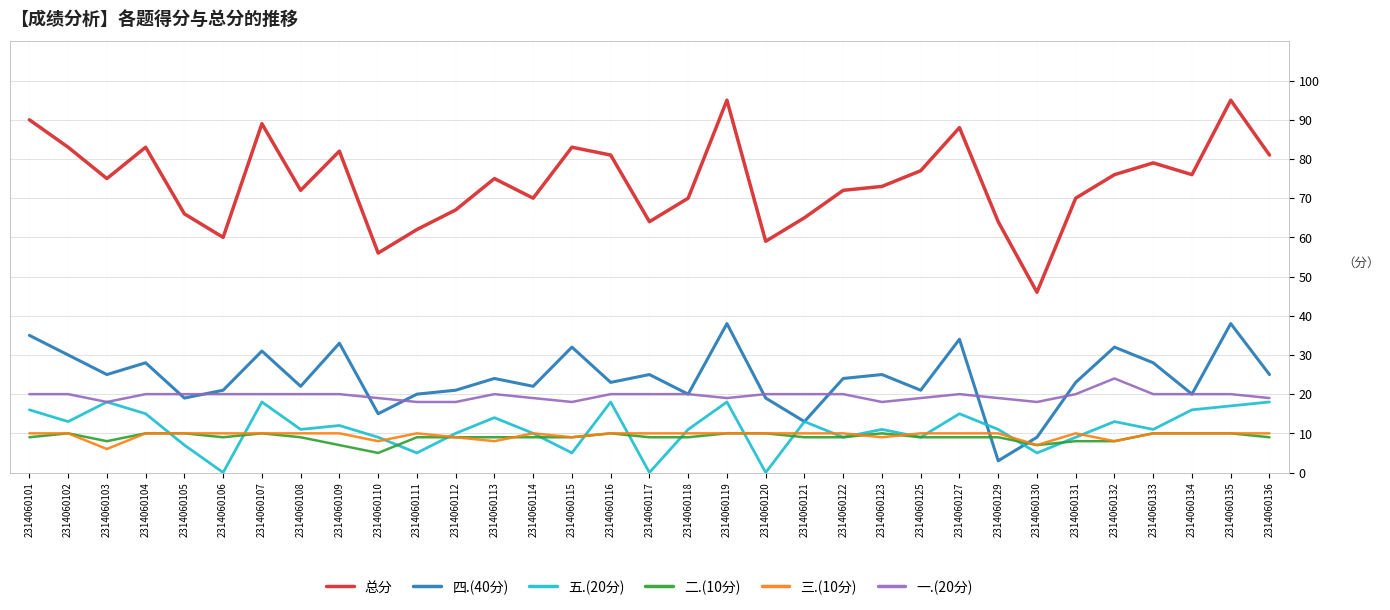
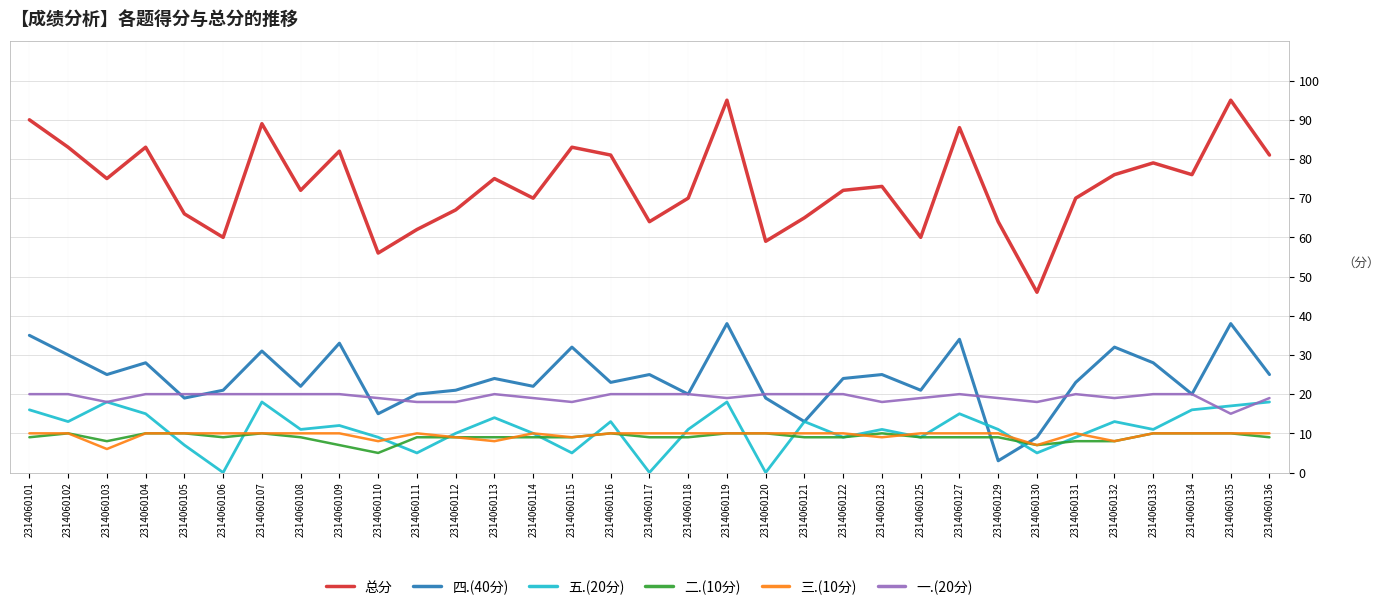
  {
    "总分": {
      "2314060101": 90,
      "2314060102": 83,
      "2314060103": 75,
      "2314060104": 83,
      "2314060105": 66,
      "2314060106": 60,
      "2314060107": 89,
      "2314060108": 72,
      "2314060109": 82,
      "2314060110": 56,
      "2314060111": 62,
      "2314060112": 67,
      "2314060113": 75,
      "2314060114": 70,
      "2314060115": 83,
      "2314060116": 81,
      "2314060117": 64,
      "2314060118": 70,
      "2314060119": 95,
      "2314060120": 59,
      "2314060121": 65,
      "2314060122": 72,
      "2314060123": 73,
-     "2314060125": 77,
+     "2314060125": 60,
      "2314060127": 88,
      "2314060129": 64,
      "2314060130": 46,
      "2314060131": 70,
      "2314060132": 76,
      "2314060133": 79,
      "2314060134": 76,
      "2314060135": 95,
      "2314060136": 81
    },
    "四.(40分)": {
      "2314060101": 35,
      "2314060102": 30,
      "2314060103": 25,
      "2314060104": 28,
      "2314060105": 19,
      "2314060106": 21,
      "2314060107": 31,
      "2314060108": 22,
      "2314060109": 33,
      "2314060110": 15,
      "2314060111": 20,
      "2314060112": 21,
      "2314060113": 24,
      "2314060114": 22,
      "2314060115": 32,
      "2314060116": 23,
      "2314060117": 25,
      "2314060119": 38,
      "2314060120": 19,
      "2314060122": 24,
      "2314060123": 25,
      "2314060125": 21,
      "2314060127": 34,
      "2314060129": 3,
      "2314060130": 9,
      "2314060131": 23,
      "2314060132": 32,
      "2314060133": 28,
      "2314060135": 38,
      "2314060136": 25
    },
    "五.(20分)": {
      "2314060101": 16,
      "2314060102": 13,
      "2314060104": 15,
      "2314060105": 7,
      "2314060106": 0,
      "2314060107": 18,
      "2314060108": 11,
      "2314060109": 12,
      "2314060110": 9,
      "2314060111": 5,
      "2314060112": 10,
      "2314060113": 14,
      "2314060115": 5,
-     "2314060116": 18,
+     "2314060116": 13,
      "2314060117": 0,
      "2314060118": 11,
      "2314060119": 18,
      "2314060120": 0,
      "2314060123": 11,
      "2314060127": 15,
      "2314060129": 11,
      "2314060130": 5,
      "2314060131": 9,
      "2314060132": 13,
      "2314060133": 11,
      "2314060134": 16,
      "2314060135": 17,
      "2314060136": 18
    },
    "二.(10分)": {
      "2314060101": 9,
      "2314060103": 8,
      "2314060106": 9,
      "2314060108": 9,
      "2314060109": 7,
      "2314060110": 5,
      "2314060111": 9,
      "2314060113": 9,
      "2314060114": 9,
      "2314060117": 9,
      "2314060118": 9,
      "2314060121": 9,
      "2314060123": 10,
      "2314060127": 9,
      "2314060129": 9,
      "2314060131": 8,
      "2314060136": 9
    },
    "三.(10分)": {
      "2314060101": 10,
      "2314060103": 6,
      "2314060106": 10,
      "2314060108": 10,
      "2314060109": 10,
      "2314060110": 8,
      "2314060111": 10,
      "2314060113": 8,
      "2314060117": 10,
      "2314060118": 10,
      "2314060121": 10,
      "2314060122": 10,
      "2314060123": 9,
      "2314060125": 10,
      "2314060127": 10,
      "2314060129": 10,
      "2314060131": 10,
      "2314060136": 10
    },
    "一.(20分)": {
      "2314060101": 20,
      "2314060102": 20,
      "2314060104": 20,
      "2314060105": 20,
      "2314060106": 20,
      "2314060107": 20,
      "2314060108": 20,
      "2314060109": 20,
      "2314060110": 19,
      "2314060111": 18,
      "2314060112": 18,
      "2314060113": 20,
      "2314060114": 19,
      "2314060115": 18,
      "2314060116": 20,
      "2314060117": 20,
      "2314060119": 19,
      "2314060120": 20,
      "2314060121": 20,
      "2314060122": 20,
      "2314060123": 18,
      "2314060125": 19,
      "2314060127": 20,
      "2314060129": 19,
      "2314060130": 18,
      "2314060131": 20,
-     "2314060132": 24,
+     "2314060132": 19,
      "2314060133": 20,
-     "2314060135": 20,
+     "2314060135": 15,
      "2314060136": 19
    }
  }
